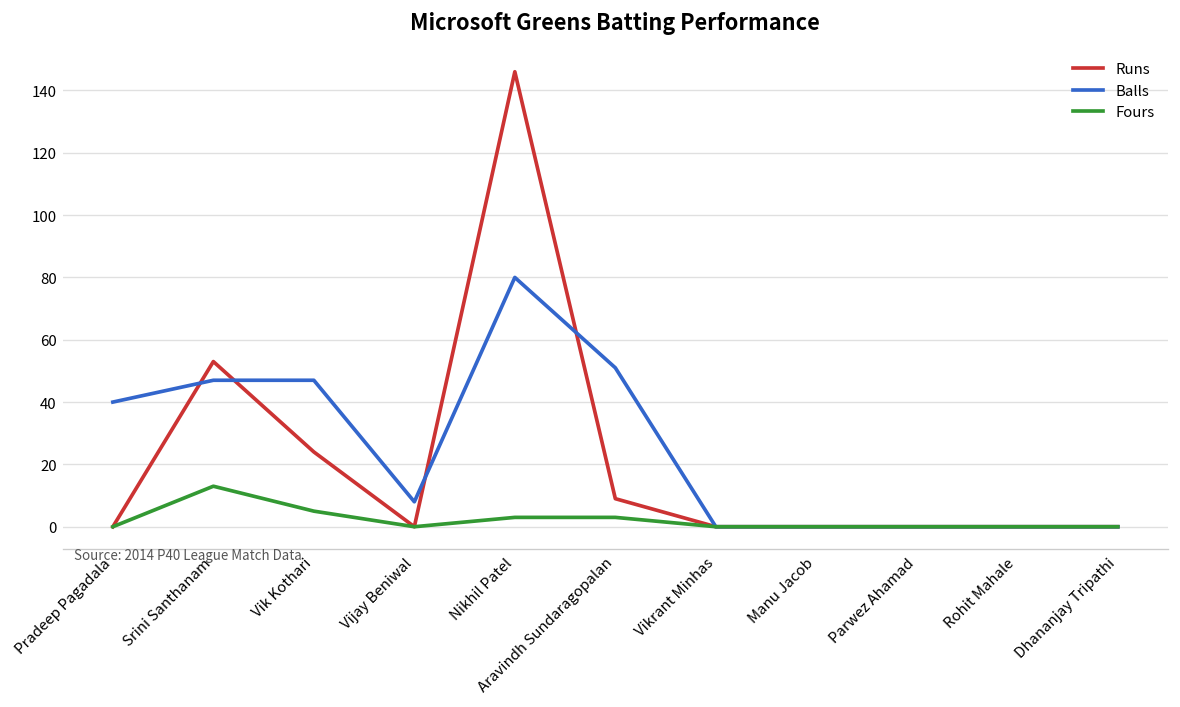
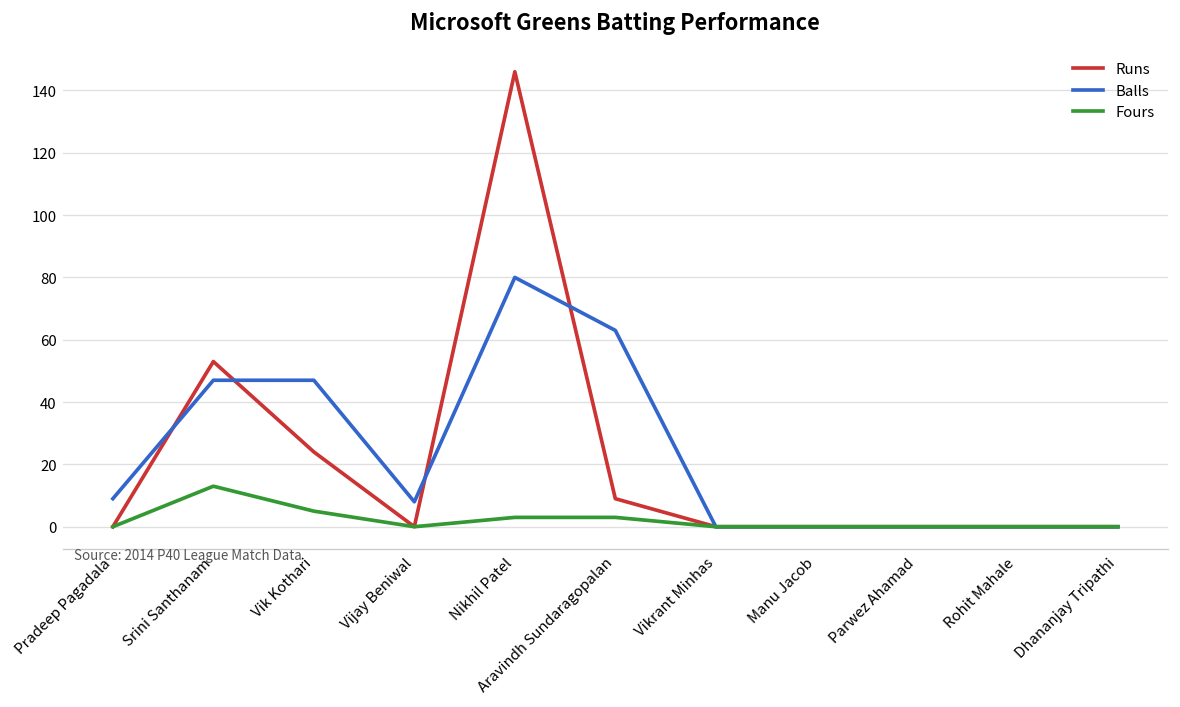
  {
    "Runs": {
      "Srini Santhanam": 53,
      "Vik Kothari": 24,
      "Nikhil Patel": 146,
      "Aravindh Sundaragopalan": 9
    },
    "Balls": {
-     "Pradeep Pagadala": 40,
+     "Pradeep Pagadala": 9,
      "Srini Santhanam": 47,
      "Vik Kothari": 47,
      "Vijay Beniwal": 8,
      "Nikhil Patel": 80,
-     "Aravindh Sundaragopalan": 51
+     "Aravindh Sundaragopalan": 63
    },
    "Fours": {
      "Srini Santhanam": 13,
      "Vik Kothari": 5,
      "Nikhil Patel": 3,
      "Aravindh Sundaragopalan": 3
    }
  }
